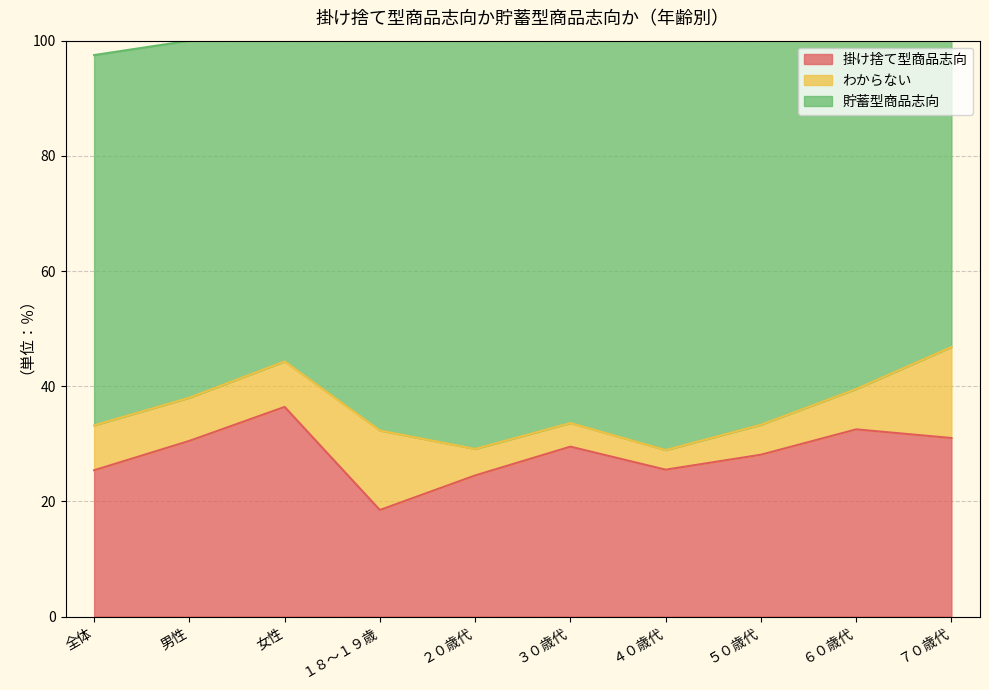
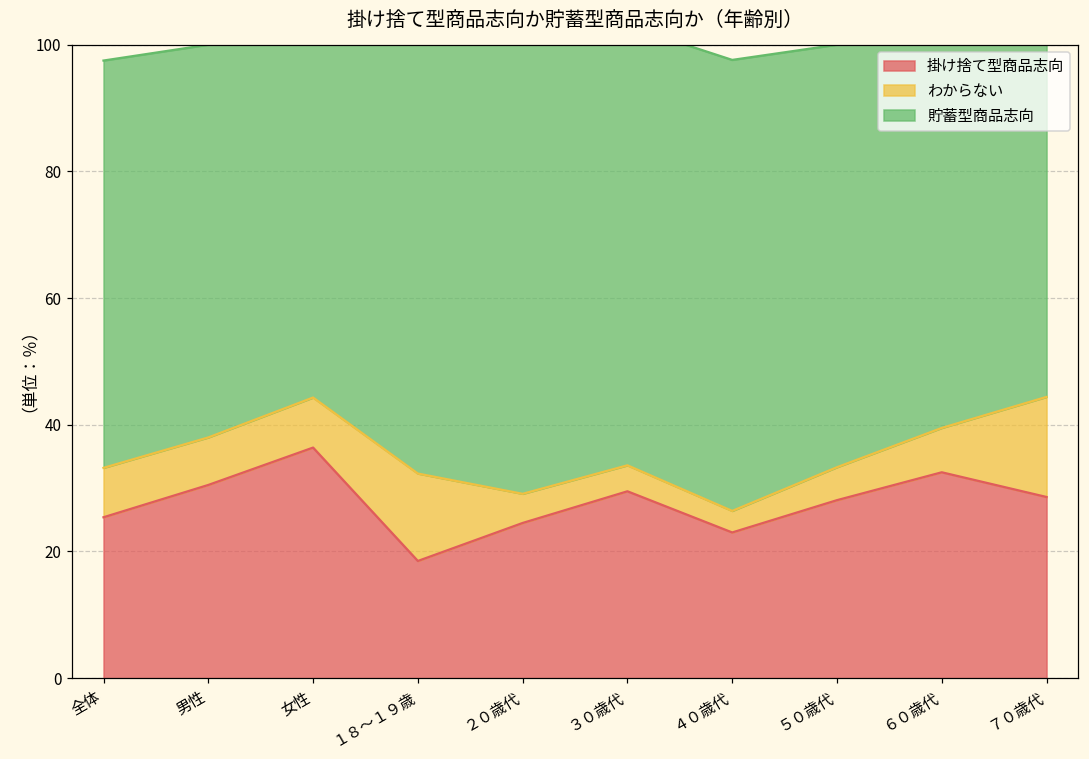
  {
    "掛け捨て型商品志向": {
      "全体": 25,
      "男性": 31,
      "女性": 36,
      "１８～１９歳": 19,
      "２０歳代": 25,
      "３０歳代": 30,
-     "４０歳代": 26,
+     "４０歳代": 23,
      "５０歳代": 28,
      "６０歳代": 33,
-     "７０歳代": 31
+     "７０歳代": 29
    },
    "わからない": {
      "全体": 8,
      "男性": 8,
      "女性": 8,
      "１８～１９歳": 14,
      "２０歳代": 5,
      "３０歳代": 4,
      "４０歳代": 3,
      "５０歳代": 5,
      "６０歳代": 7,
      "７０歳代": 16
    },
    "貯蓄型商品志向": {
      "全体": 64,
      "男性": 62,
      "１８～１９歳": 68,
      "４０歳代": 71,
      "５０歳代": 67,
      "６０歳代": 61
    }
  }
